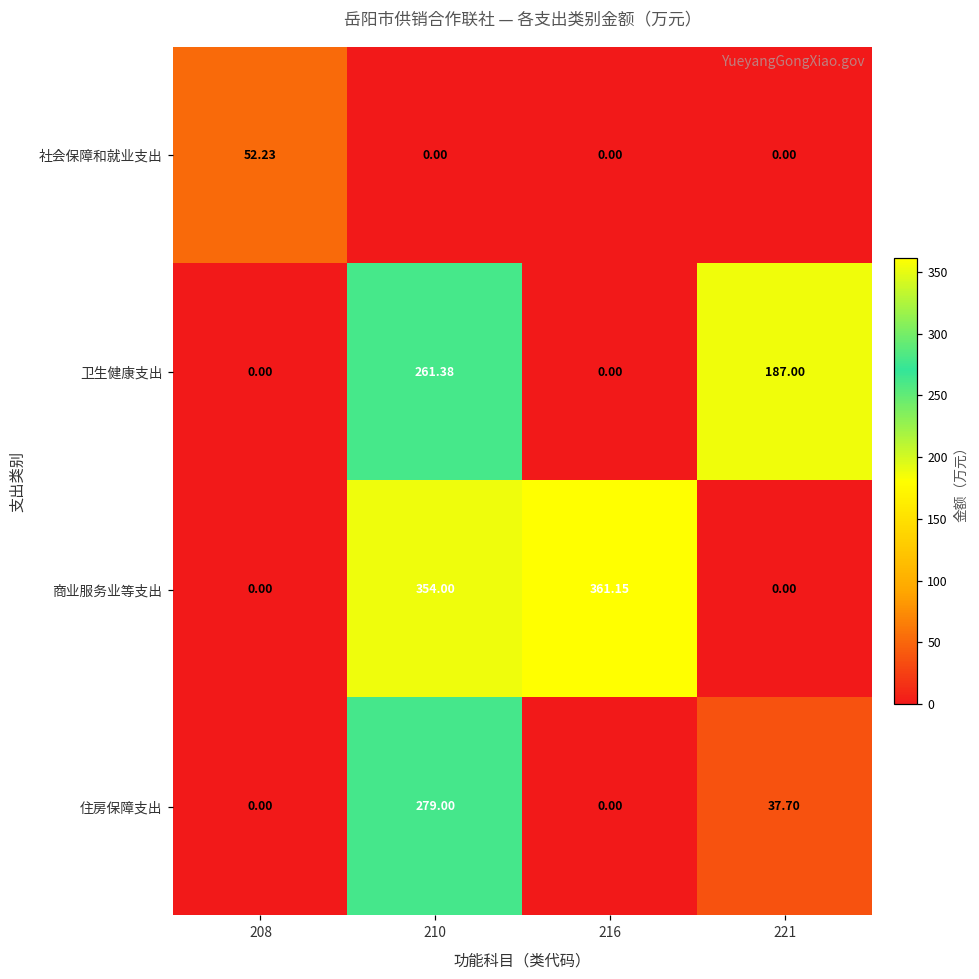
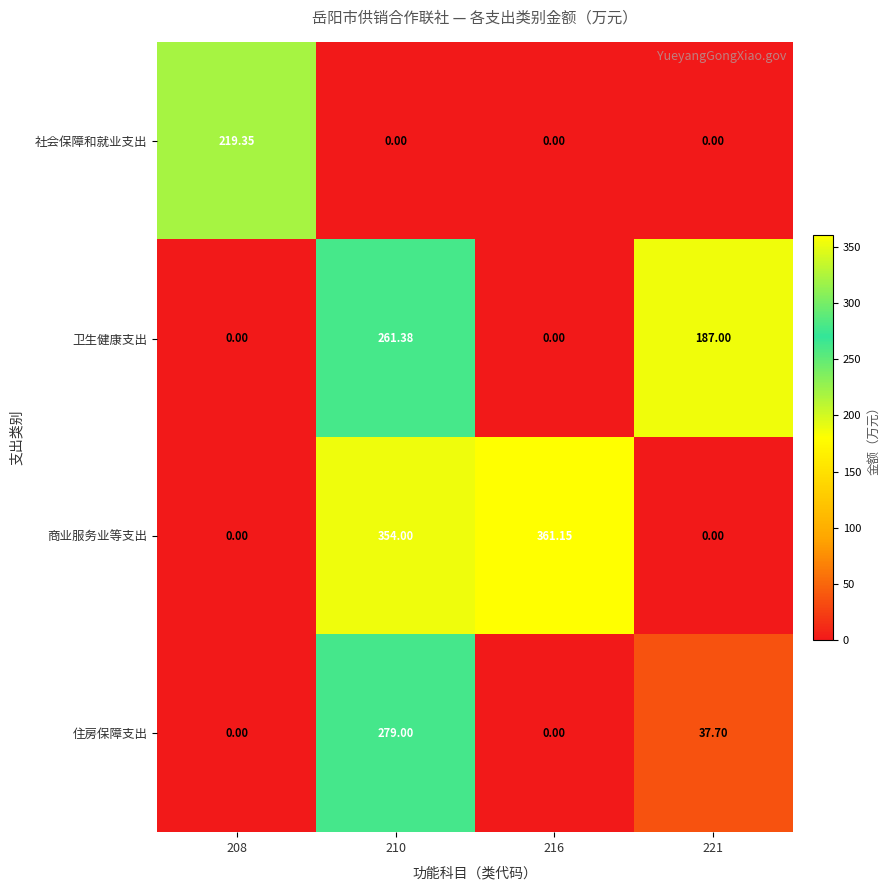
  {
    "社会保障和就业支出": {
-     "208": 52.23,
+     "208": 219.35,
      "210": 0.00,
      "216": 0.00
    },
    "卫生健康支出": {
      "208": 0.00,
      "210": 261.38,
      "216": 0.00,
      "221": 187.00
    },
    "商业服务业等支出": {
      "208": 0.00,
      "210": 354.00,
      "216": 361.15,
      "221": 0.00
    },
    "住房保障支出": {
      "208": 0.00,
      "210": 279.00,
      "216": 0.00,
      "221": 37.70
    }
  }
